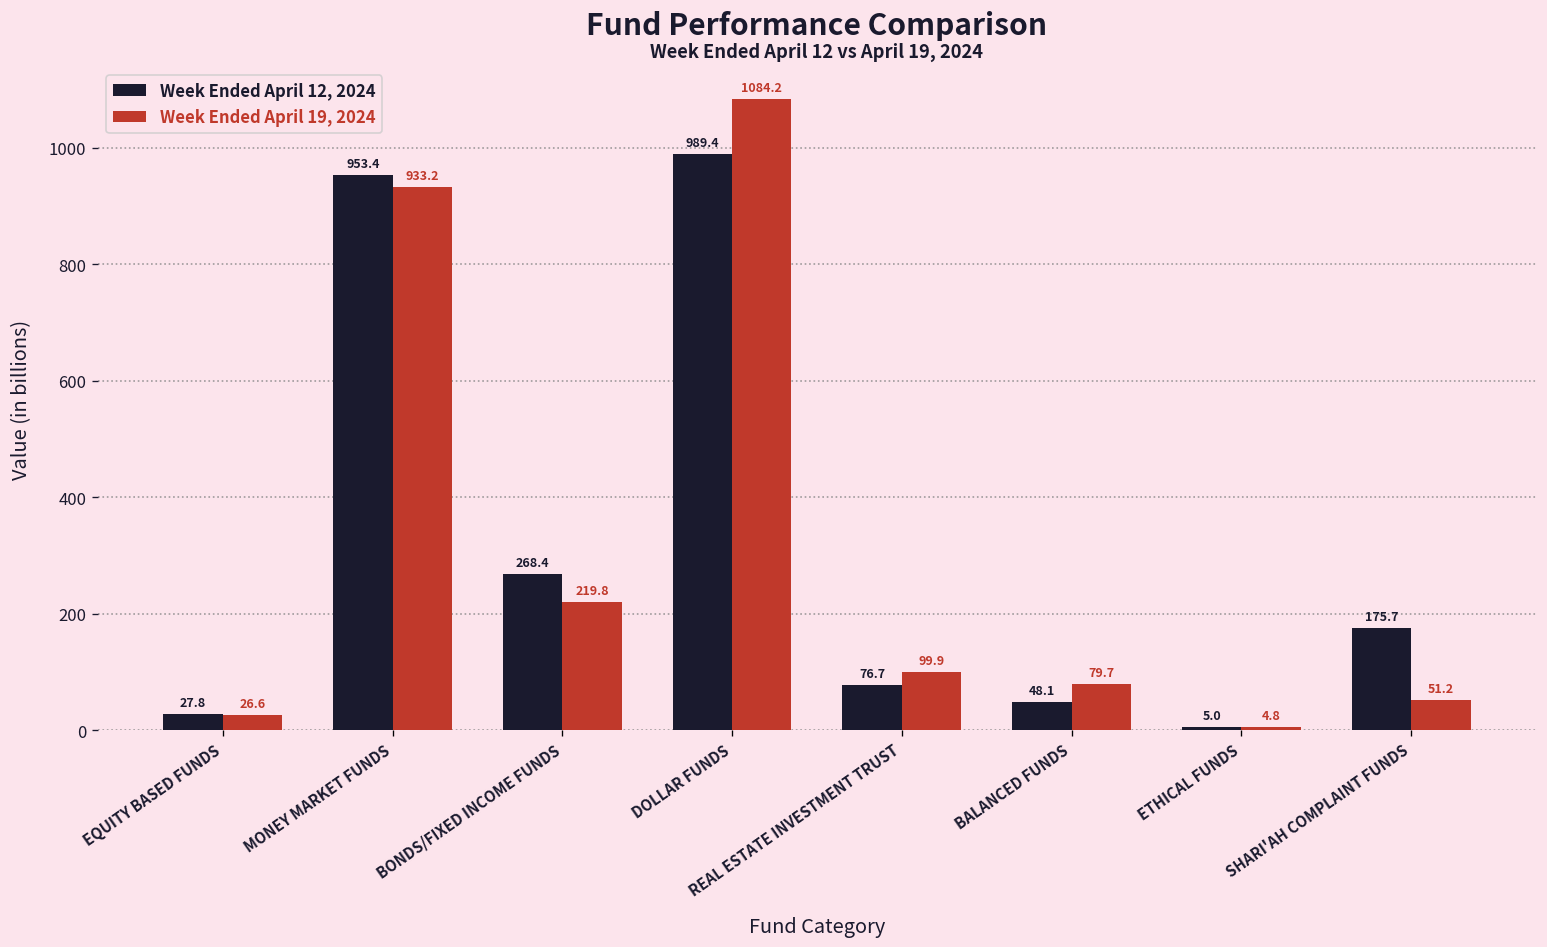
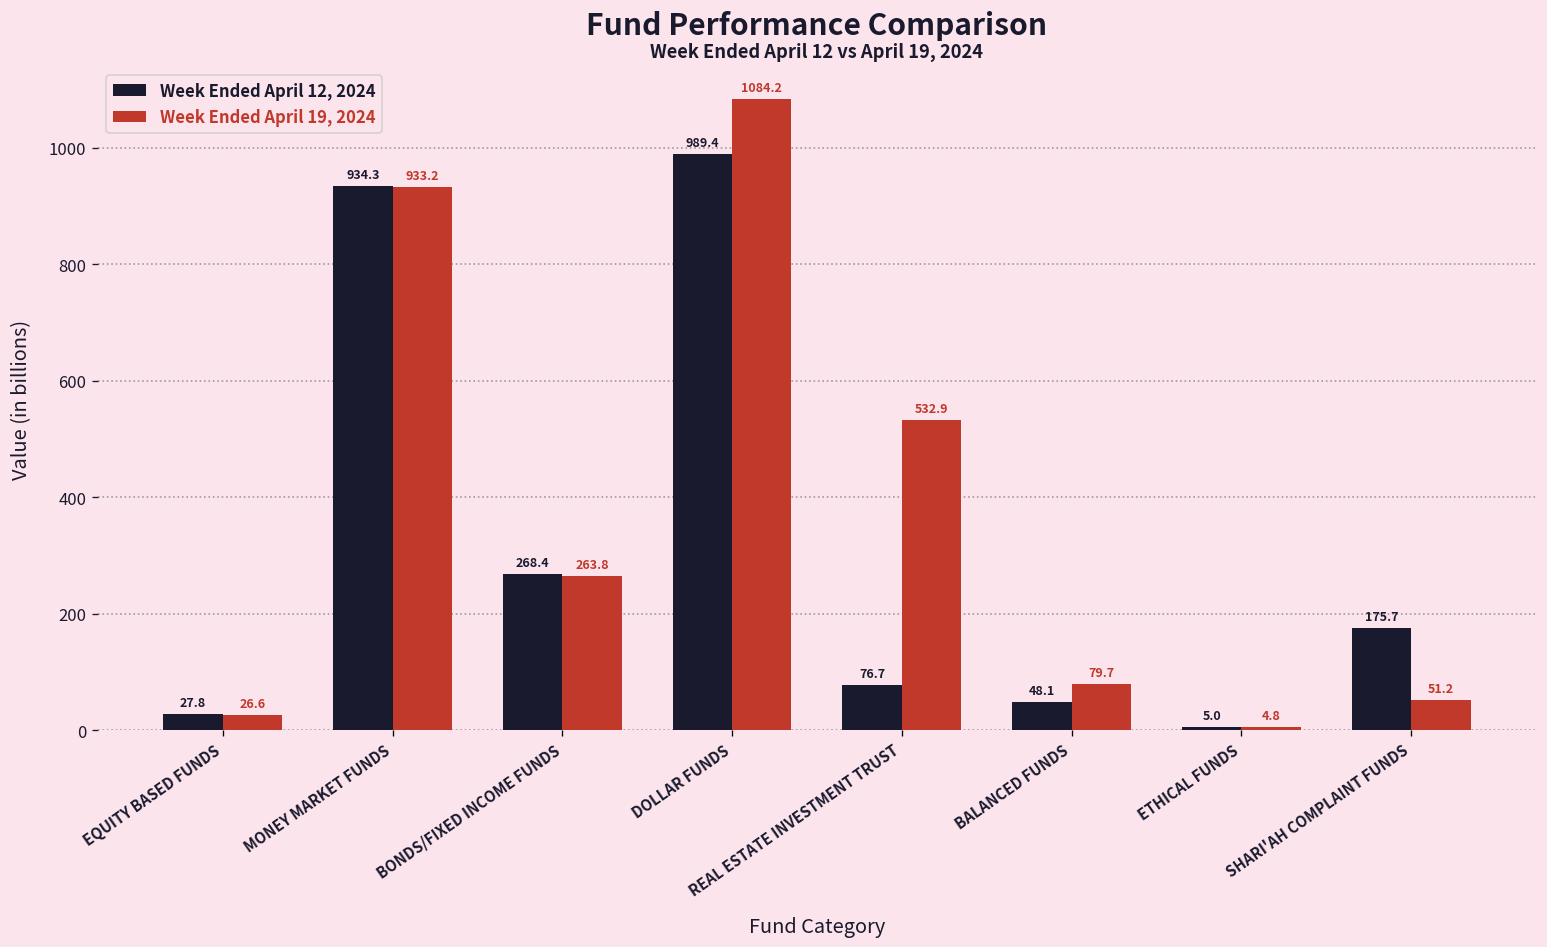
  {
    "Week Ended April 12, 2024": {
      "EQUITY BASED FUNDS": 27.8,
-     "MONEY MARKET FUNDS": 953.4,
+     "MONEY MARKET FUNDS": 934.3,
      "BONDS/FIXED INCOME FUNDS": 268.4,
      "DOLLAR FUNDS": 989.4,
      "REAL ESTATE INVESTMENT TRUST": 76.7,
      "BALANCED FUNDS": 48.1,
      "ETHICAL FUNDS": 5.0,
      "SHARI'AH COMPLAINT FUNDS": 175.7
    },
    "Week Ended April 19, 2024": {
      "EQUITY BASED FUNDS": 26.6,
      "MONEY MARKET FUNDS": 933.2,
-     "BONDS/FIXED INCOME FUNDS": 219.8,
+     "BONDS/FIXED INCOME FUNDS": 263.8,
      "DOLLAR FUNDS": 1084.2,
-     "REAL ESTATE INVESTMENT TRUST": 99.9,
+     "REAL ESTATE INVESTMENT TRUST": 532.9,
      "BALANCED FUNDS": 79.7,
      "ETHICAL FUNDS": 4.8,
      "SHARI'AH COMPLAINT FUNDS": 51.2
    }
  }
